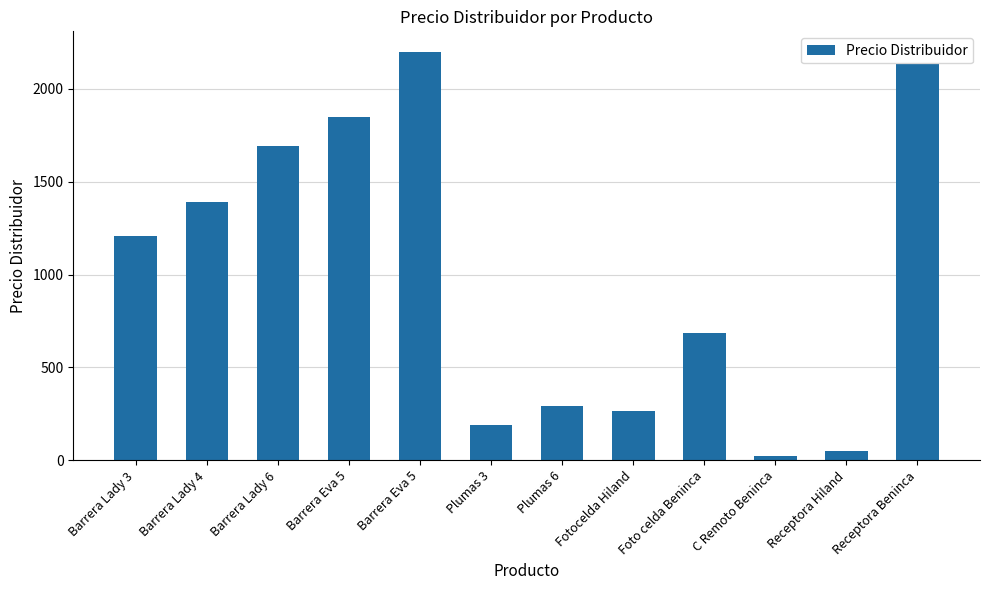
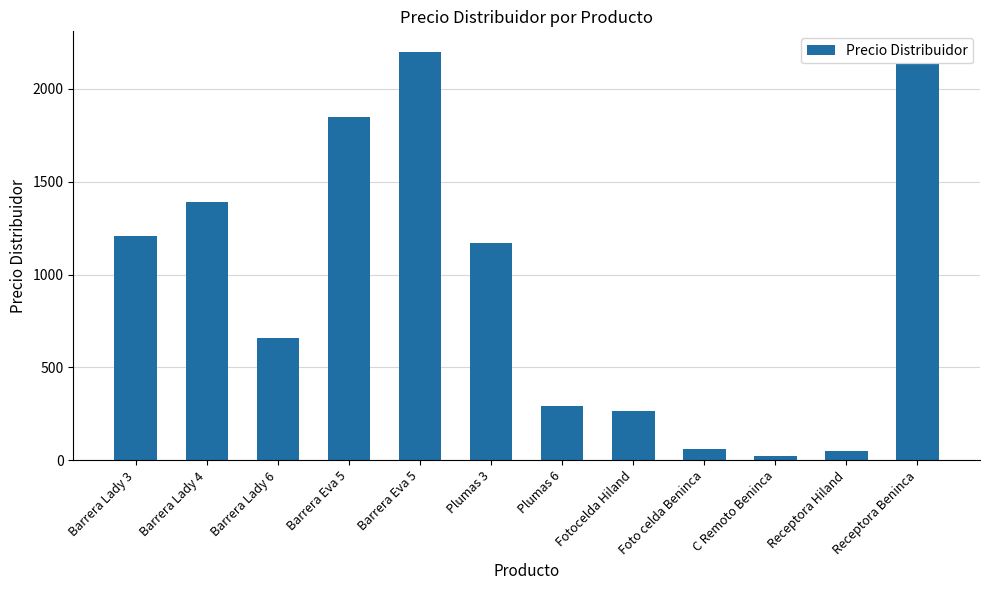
  {
    "Barrera Lady 3": 1210,
    "Barrera Lady 4": 1390,
-   "Barrera Lady 6": 1690,
-   "Plumas 3": 190,
+   "Barrera Lady 6": 660,
+   "Plumas 3": 1170,
    "Plumas 6": 290,
    "Fotocelda Hiland": 270,
-   "Foto celda Beninca": 690,
+   "Foto celda Beninca": 60,
    "C Remoto Beninca": 20,
    "Receptora Hiland": 50,
    "Receptora Beninca": 2130
  }
